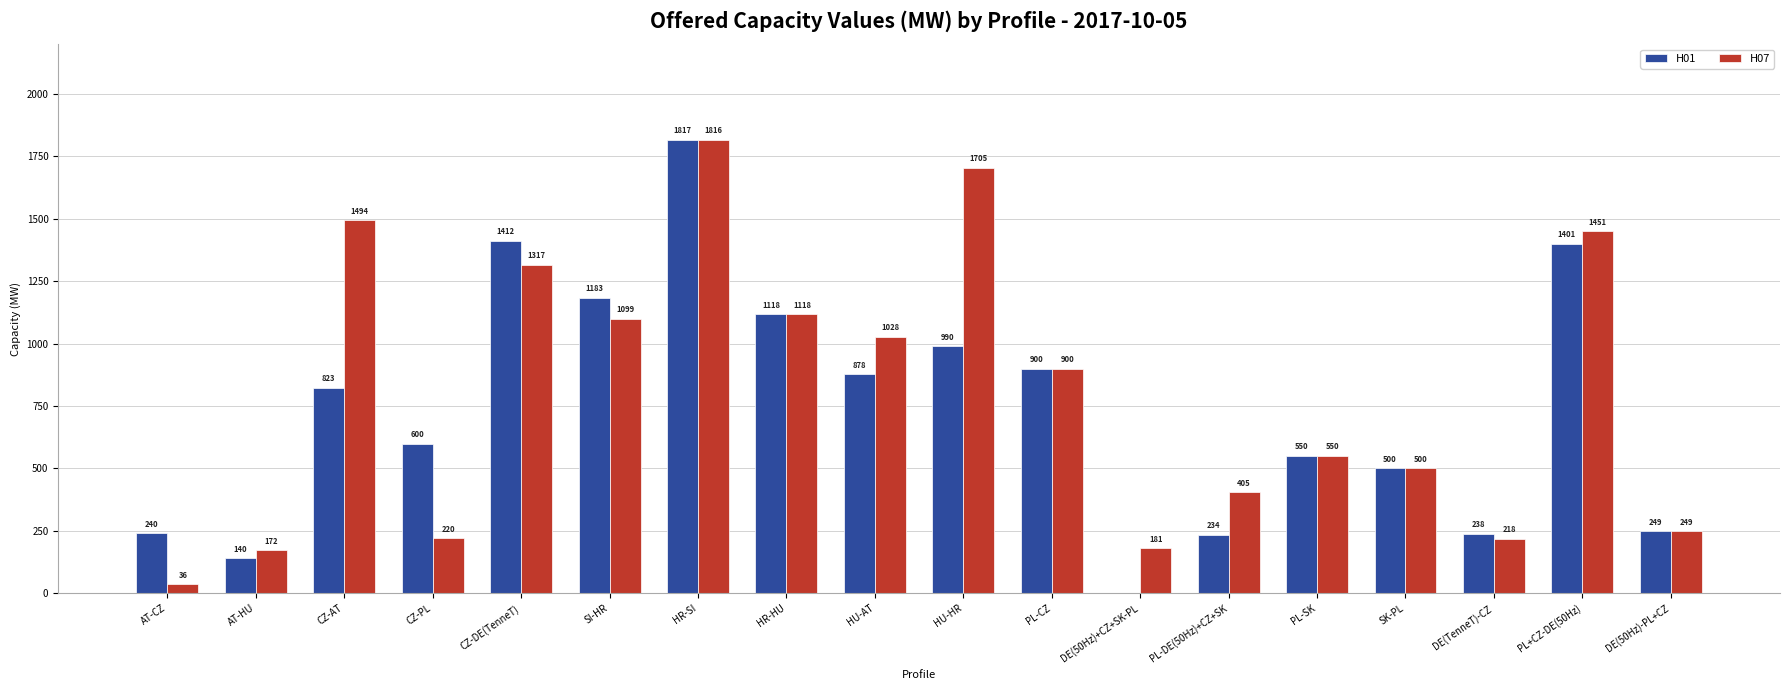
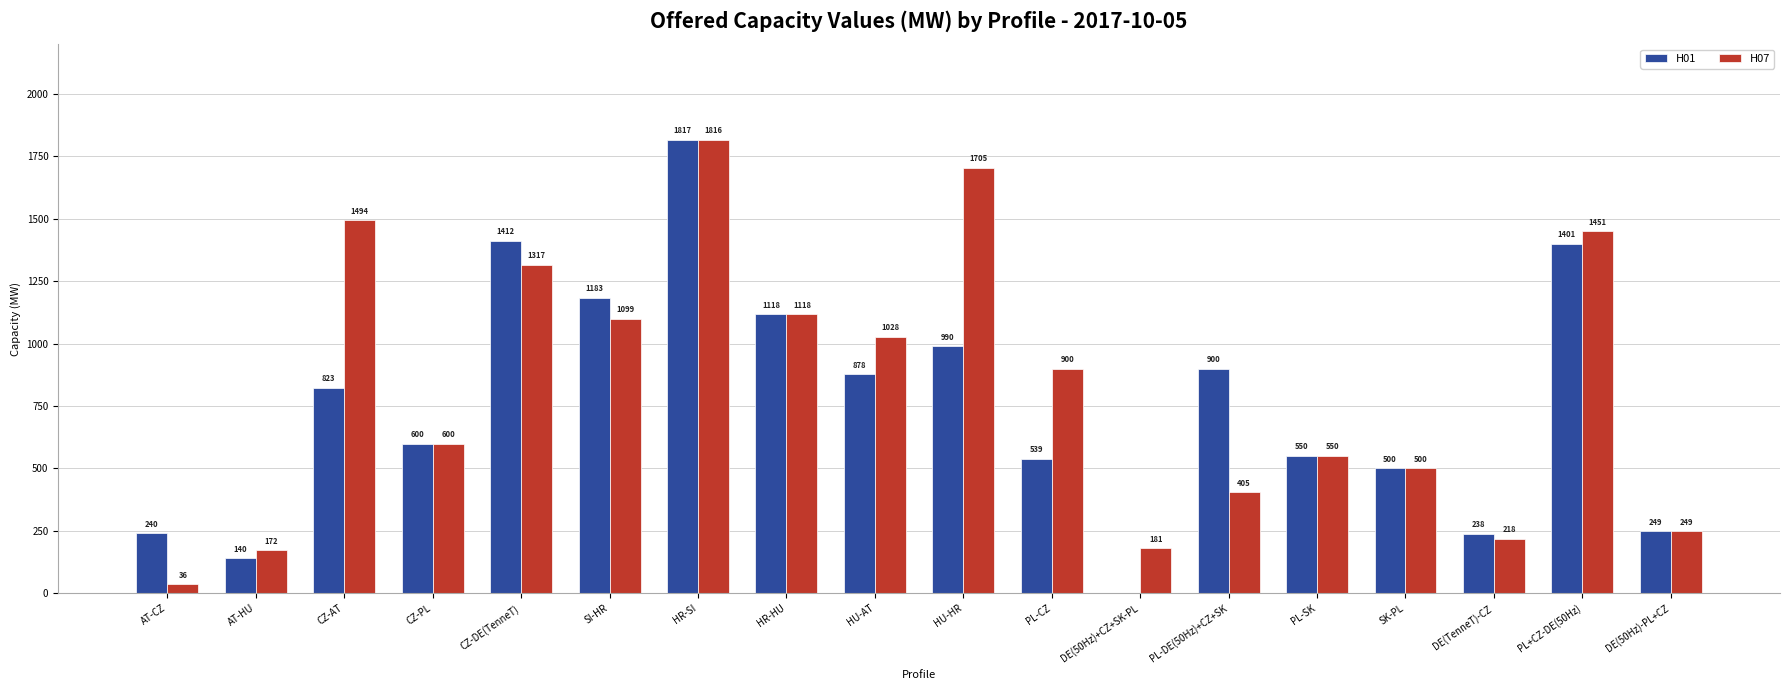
  {
    "H01": {
      "AT-CZ": 240,
      "AT-HU": 140,
      "CZ-AT": 823,
      "CZ-PL": 600,
      "CZ-DE(TenneT)": 1412,
      "SI-HR": 1183,
      "HR-SI": 1817,
      "HR-HU": 1118,
      "HU-AT": 878,
      "HU-HR": 990,
-     "PL-CZ": 900,
-     "PL-DE(50Hz)+CZ+SK": 234,
+     "PL-CZ": 539,
+     "PL-DE(50Hz)+CZ+SK": 900,
      "PL-SK": 550,
      "SK-PL": 500,
      "DE(TenneT)-CZ": 238,
      "PL+CZ-DE(50Hz)": 1401,
      "DE(50Hz)-PL+CZ": 249
    },
    "H07": {
      "AT-CZ": 36,
      "AT-HU": 172,
      "CZ-AT": 1494,
-     "CZ-PL": 220,
+     "CZ-PL": 600,
      "CZ-DE(TenneT)": 1317,
      "SI-HR": 1099,
      "HR-SI": 1816,
      "HR-HU": 1118,
      "HU-AT": 1028,
      "HU-HR": 1705,
      "PL-CZ": 900,
      "DE(50Hz)+CZ+SK-PL": 181,
      "PL-DE(50Hz)+CZ+SK": 405,
      "PL-SK": 550,
      "SK-PL": 500,
      "DE(TenneT)-CZ": 218,
      "PL+CZ-DE(50Hz)": 1451,
      "DE(50Hz)-PL+CZ": 249
    }
  }
